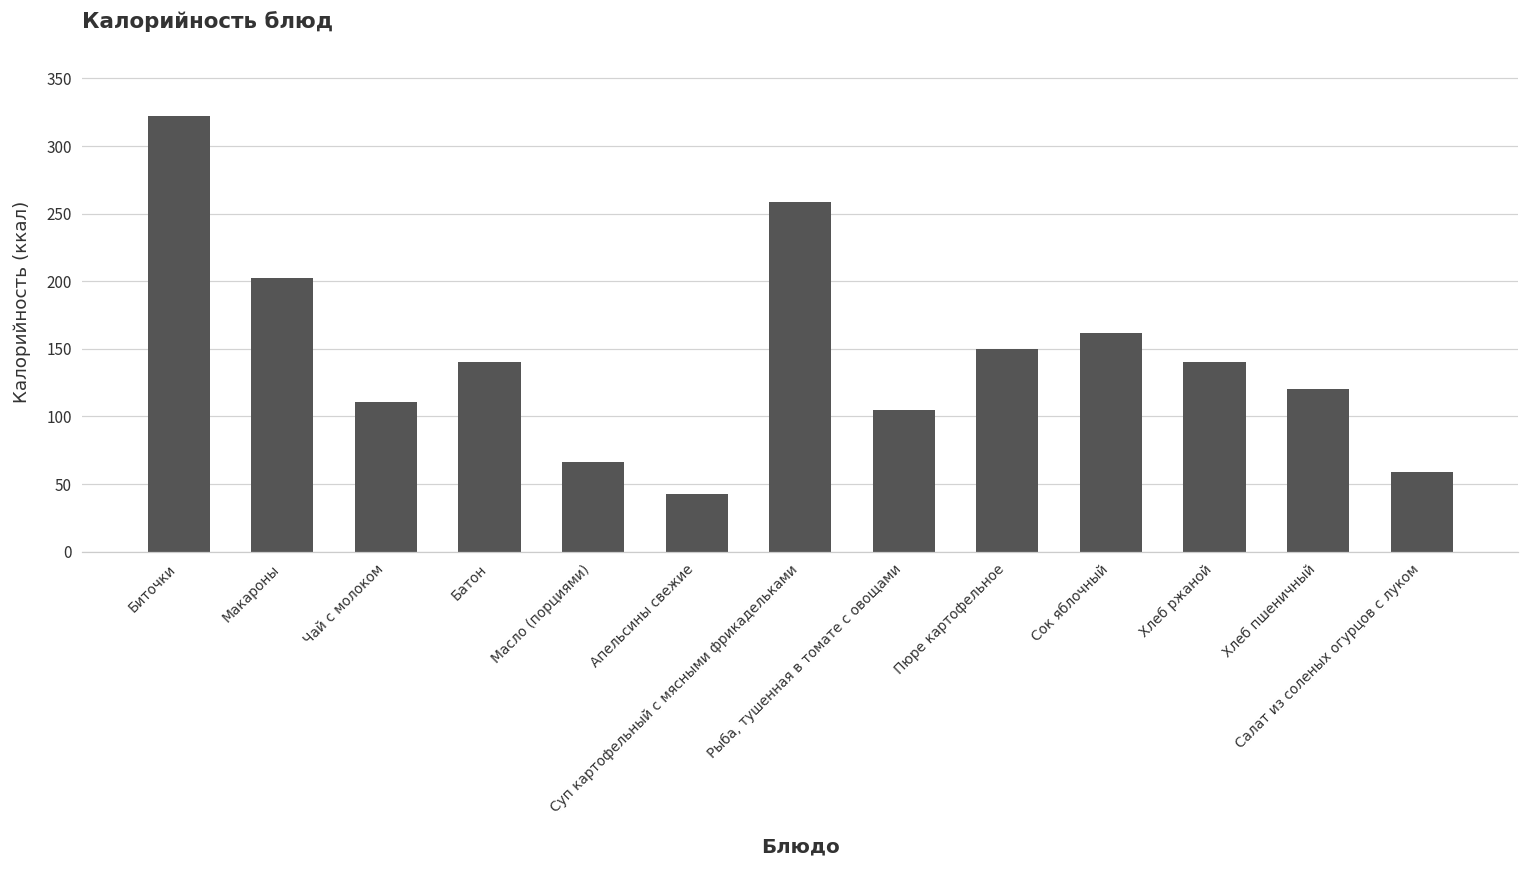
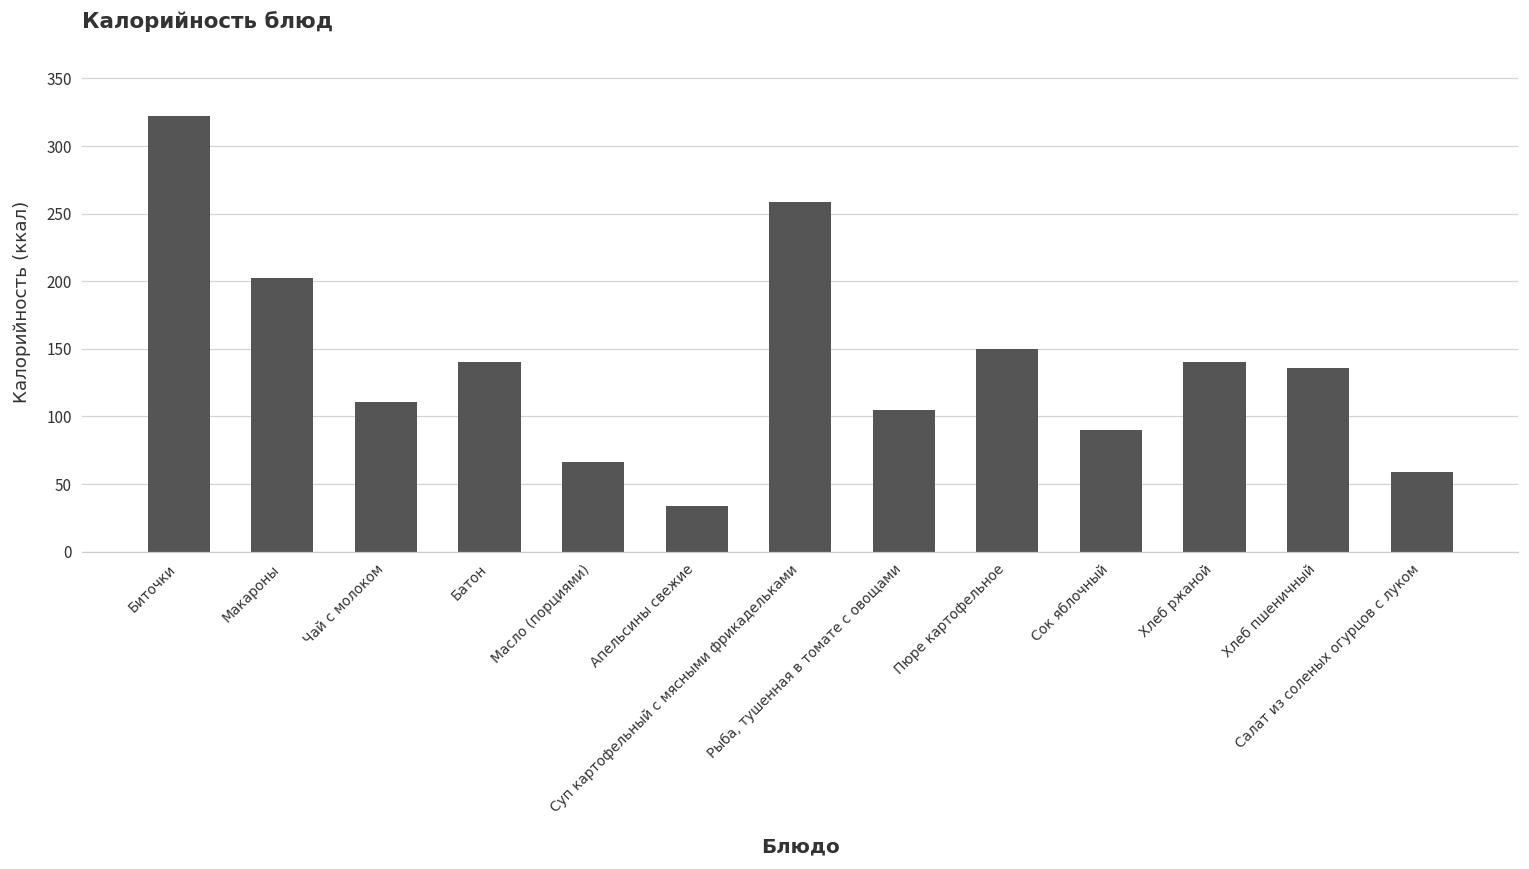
  {
    "Биточки": 322,
    "Макароны": 202,
    "Чай с молоком": 111,
    "Батон": 140,
    "Масло (порциями)": 66,
-   "Апельсины свежие": 43,
+   "Апельсины свежие": 34,
    "Суп картофельный с мясными фрикадельками": 259,
    "Рыба, тушенная в томате с овощами": 105,
    "Пюре картофельное": 150,
-   "Сок яблочный": 162,
+   "Сок яблочный": 90,
    "Хлеб ржаной": 140,
-   "Хлеб пшеничный": 120,
+   "Хлеб пшеничный": 136,
    "Салат из соленых огурцов с луком": 59
  }
